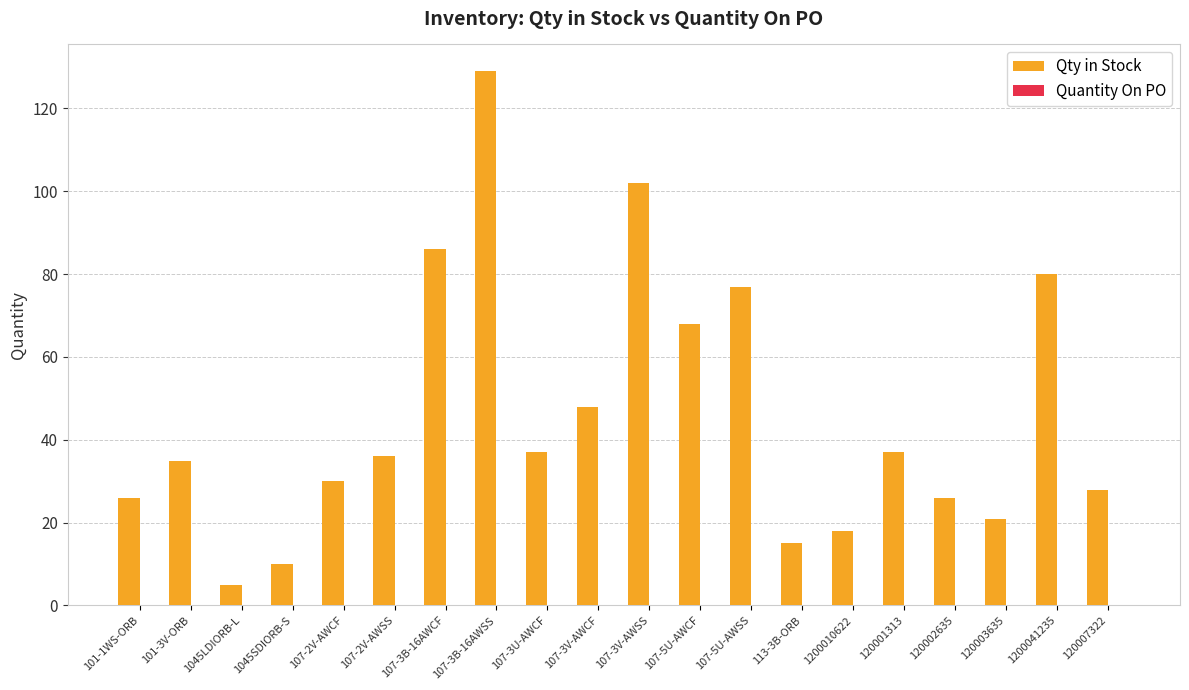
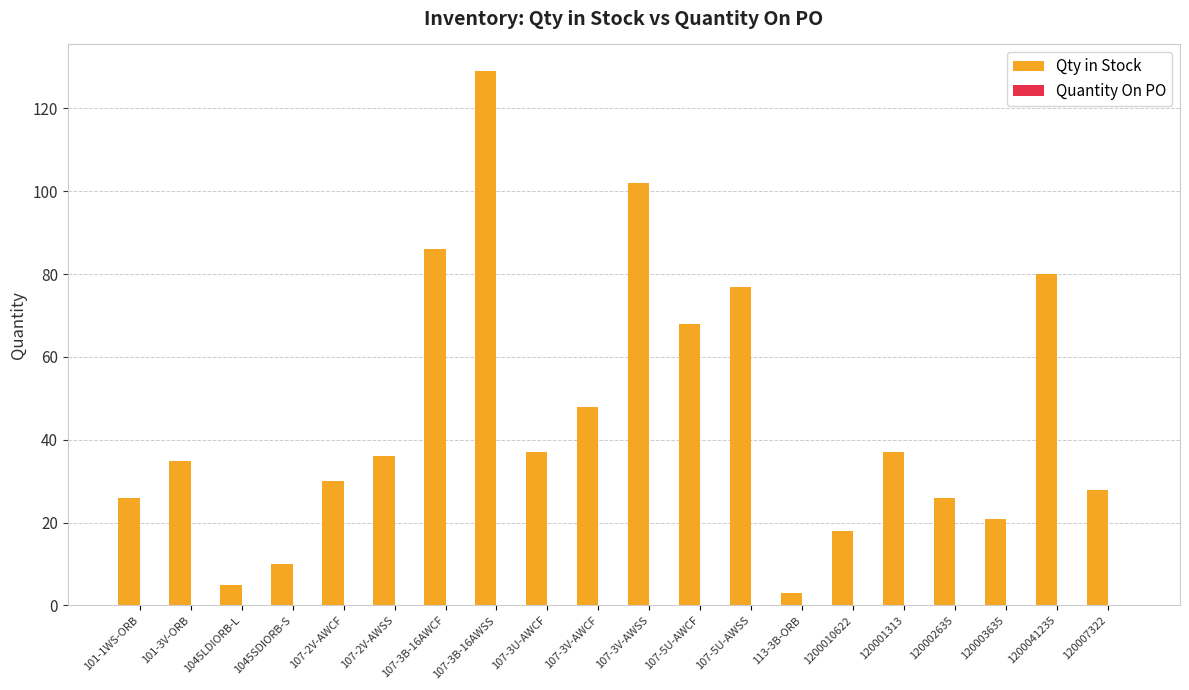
  {
    "Qty in Stock": {
      "101-1WS-ORB": 26,
      "101-3V-ORB": 35,
      "1045LDIORB-L": 5,
      "1045SDIORB-S": 10,
      "107-2V-AWCF": 30,
      "107-2V-AWSS": 36,
      "107-3B-16AWCF": 86,
      "107-3B-16AWSS": 129,
      "107-3U-AWCF": 37,
      "107-3V-AWCF": 48,
      "107-3V-AWSS": 102,
      "107-5U-AWCF": 68,
      "107-5U-AWSS": 77,
-     "113-3B-ORB": 15,
+     "113-3B-ORB": 3,
      "1200010622": 18,
      "120001313": 37,
      "120002635": 26,
      "120003635": 21,
      "1200041235": 80,
      "120007322": 28
    },
    "Quantity On PO": {
      "101-1WS-ORB": 0,
      "101-3V-ORB": 0,
      "1045LDIORB-L": 0,
      "1045SDIORB-S": 0,
      "107-2V-AWCF": 0,
      "107-2V-AWSS": 0,
      "107-3B-16AWCF": 0,
      "107-3B-16AWSS": 0,
      "107-3U-AWCF": 0,
      "107-3V-AWCF": 0,
      "107-3V-AWSS": 0,
      "107-5U-AWCF": 0,
      "107-5U-AWSS": 0,
      "113-3B-ORB": 0,
      "1200010622": 0,
      "120001313": 0,
      "120002635": 0,
      "120003635": 0,
      "1200041235": 0,
      "120007322": 0
    }
  }
